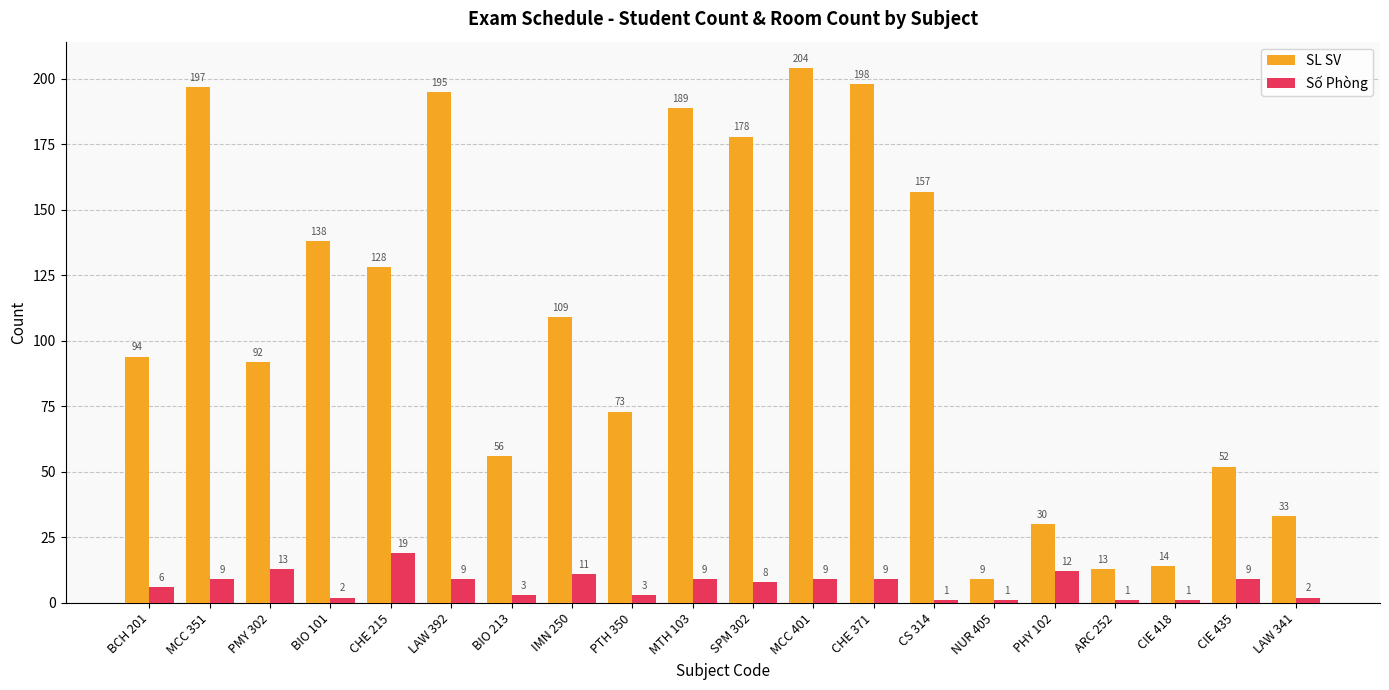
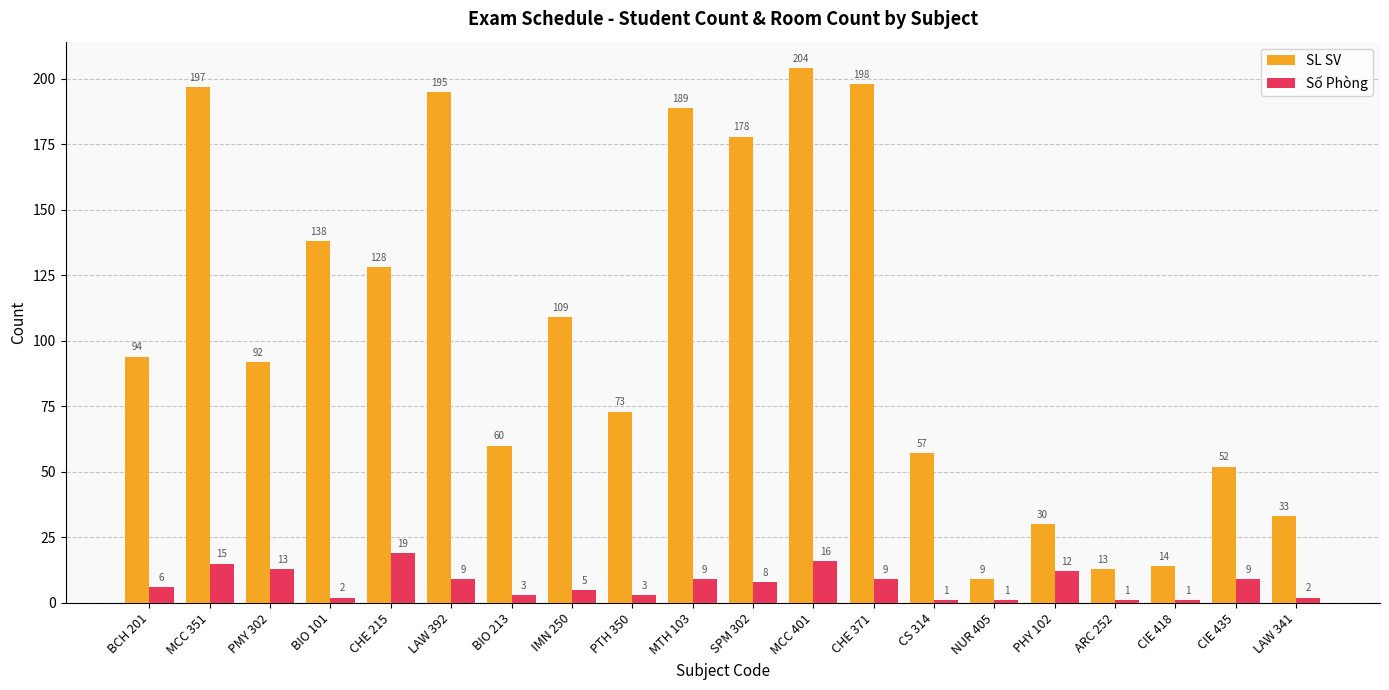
  {
    "SL SV": {
      "BCH 201": 94,
      "MCC 351": 197,
      "PMY 302": 92,
      "BIO 101": 138,
      "CHE 215": 128,
      "LAW 392": 195,
-     "BIO 213": 56,
+     "BIO 213": 60,
      "IMN 250": 109,
      "PTH 350": 73,
      "MTH 103": 189,
      "SPM 302": 178,
      "MCC 401": 204,
      "CHE 371": 198,
-     "CS 314": 157,
+     "CS 314": 57,
      "NUR 405": 9,
      "PHY 102": 30,
      "ARC 252": 13,
      "CIE 418": 14,
      "CIE 435": 52,
      "LAW 341": 33
    },
    "Số Phòng": {
      "BCH 201": 6,
-     "MCC 351": 9,
+     "MCC 351": 15,
      "PMY 302": 13,
      "BIO 101": 2,
      "CHE 215": 19,
      "LAW 392": 9,
      "BIO 213": 3,
-     "IMN 250": 11,
+     "IMN 250": 5,
      "PTH 350": 3,
      "MTH 103": 9,
      "SPM 302": 8,
-     "MCC 401": 9,
+     "MCC 401": 16,
      "CHE 371": 9,
      "CS 314": 1,
      "NUR 405": 1,
      "PHY 102": 12,
      "ARC 252": 1,
      "CIE 418": 1,
      "CIE 435": 9,
      "LAW 341": 2
    }
  }
